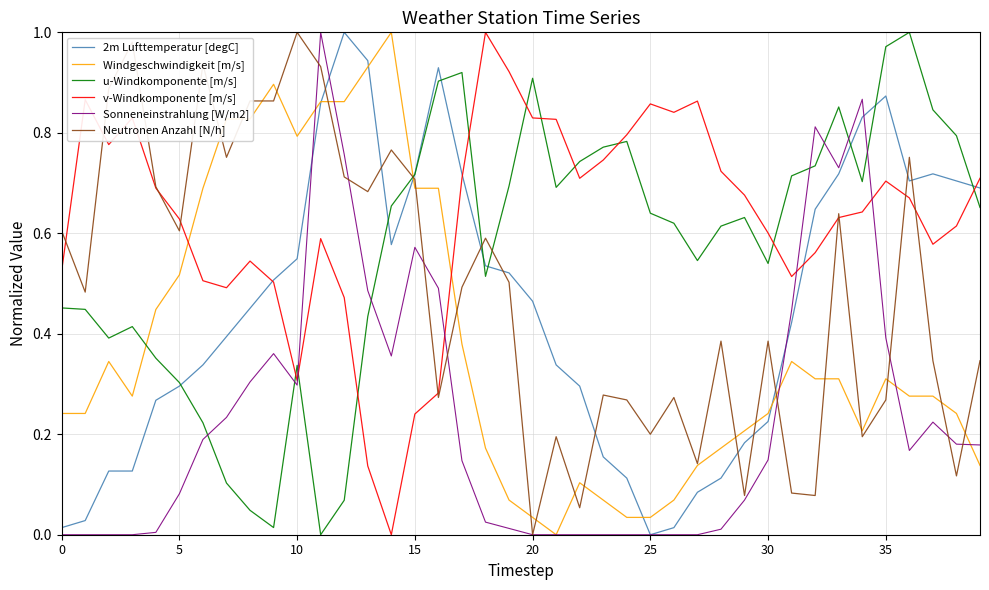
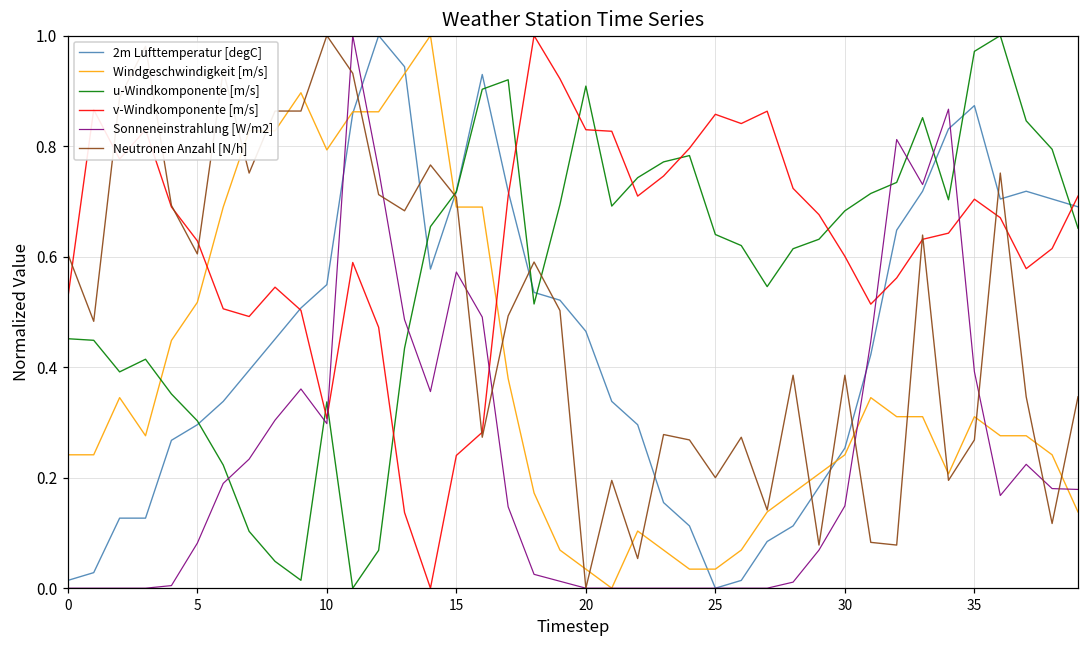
  {
    "2m Lufttemperatur [degC]": {
      "0": 0.01,
      "5": 0.30,
      "10": 0.55,
      "20": 0.46,
-     "30": 0.23,
+     "30": 0.25,
      "35": 0.87
    },
    "Windgeschwindigkeit [m/s]": {
      "0": 0.24,
      "5": 0.52,
      "10": 0.79,
      "15": 0.69,
      "20": 0.03,
      "25": 0.03,
      "30": 0.24,
      "35": 0.31
    },
    "u-Windkomponente [m/s]": {
      "0": 0.45,
      "5": 0.30,
      "10": 0.34,
      "20": 0.91,
      "25": 0.64,
-     "30": 0.54,
+     "30": 0.68,
      "35": 0.97
    },
    "v-Windkomponente [m/s]": {
      "0": 0.53,
      "5": 0.63,
      "10": 0.31,
      "15": 0.24,
      "20": 0.83,
      "25": 0.86,
      "30": 0.60,
      "35": 0.70
    },
    "Sonneneinstrahlung [W/m2]": {
      "0": 0.00,
      "5": 0.08,
      "10": 0.30,
      "15": 0.57,
      "30": 0.15,
      "35": 0.39
    },
    "Neutronen Anzahl [N/h]": {
      "0": 0.60,
      "5": 0.60,
      "10": 1.00,
      "15": 0.71,
      "25": 0.20,
      "30": 0.39,
      "35": 0.27
    }
  }
